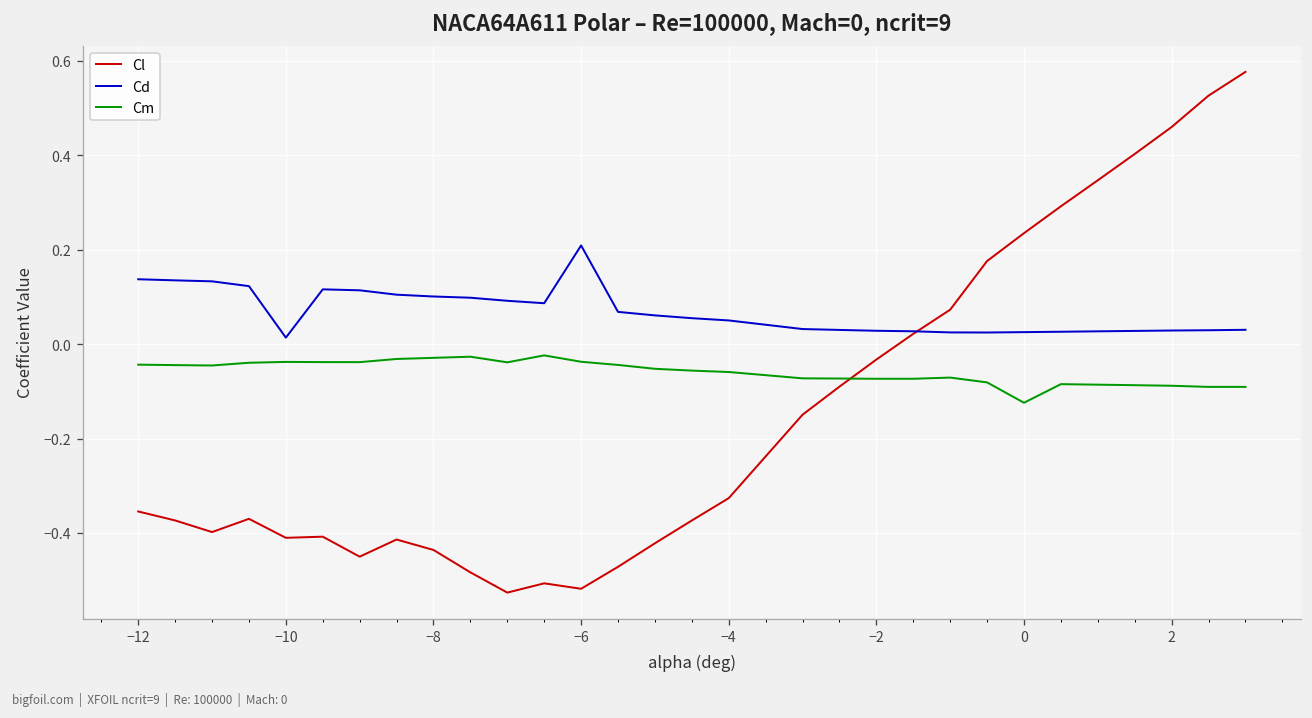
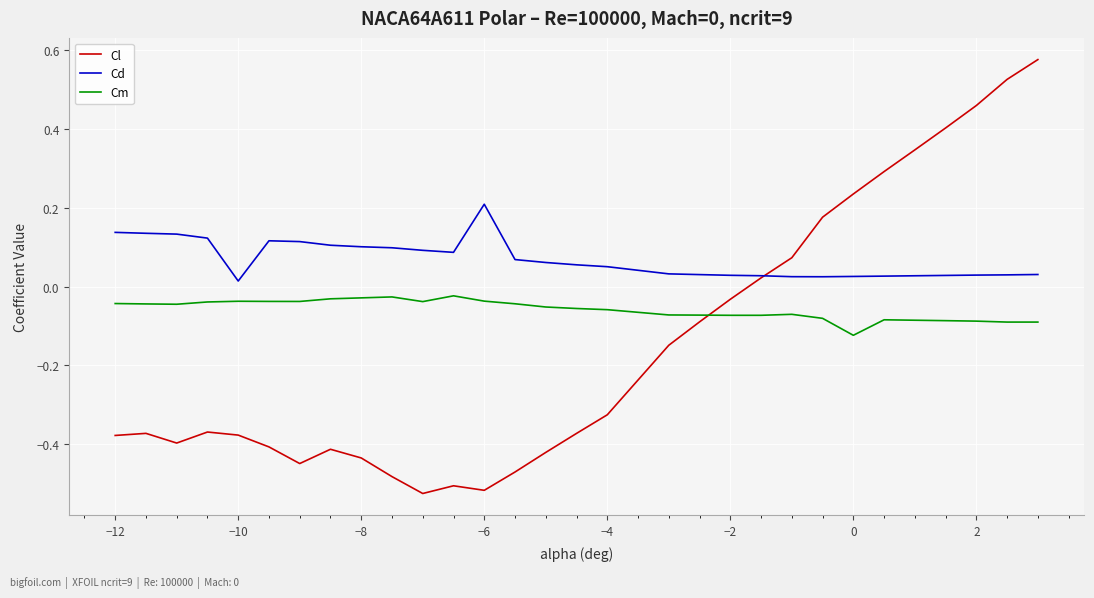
  {
    "Cl": {
-     "−12": -0.35,
-     "−10": -0.41,
+     "−12": -0.38,
+     "−10": -0.38,
      "−8": -0.44,
      "−6": -0.52,
      "−4": -0.33,
      "−2": -0.03,
      "0": 0.24,
      "2": 0.46
    },
    "Cd": {
      "−12": 0.14,
      "−10": 0.01,
      "−8": 0.10,
      "−6": 0.21,
      "−4": 0.05,
      "−2": 0.03,
      "0": 0.03,
      "2": 0.03
    },
    "Cm": {
      "−12": -0.04,
      "−10": -0.04,
      "−8": -0.03,
      "−6": -0.04,
      "−4": -0.06,
      "−2": -0.07,
      "0": -0.12,
      "2": -0.09
    }
  }
